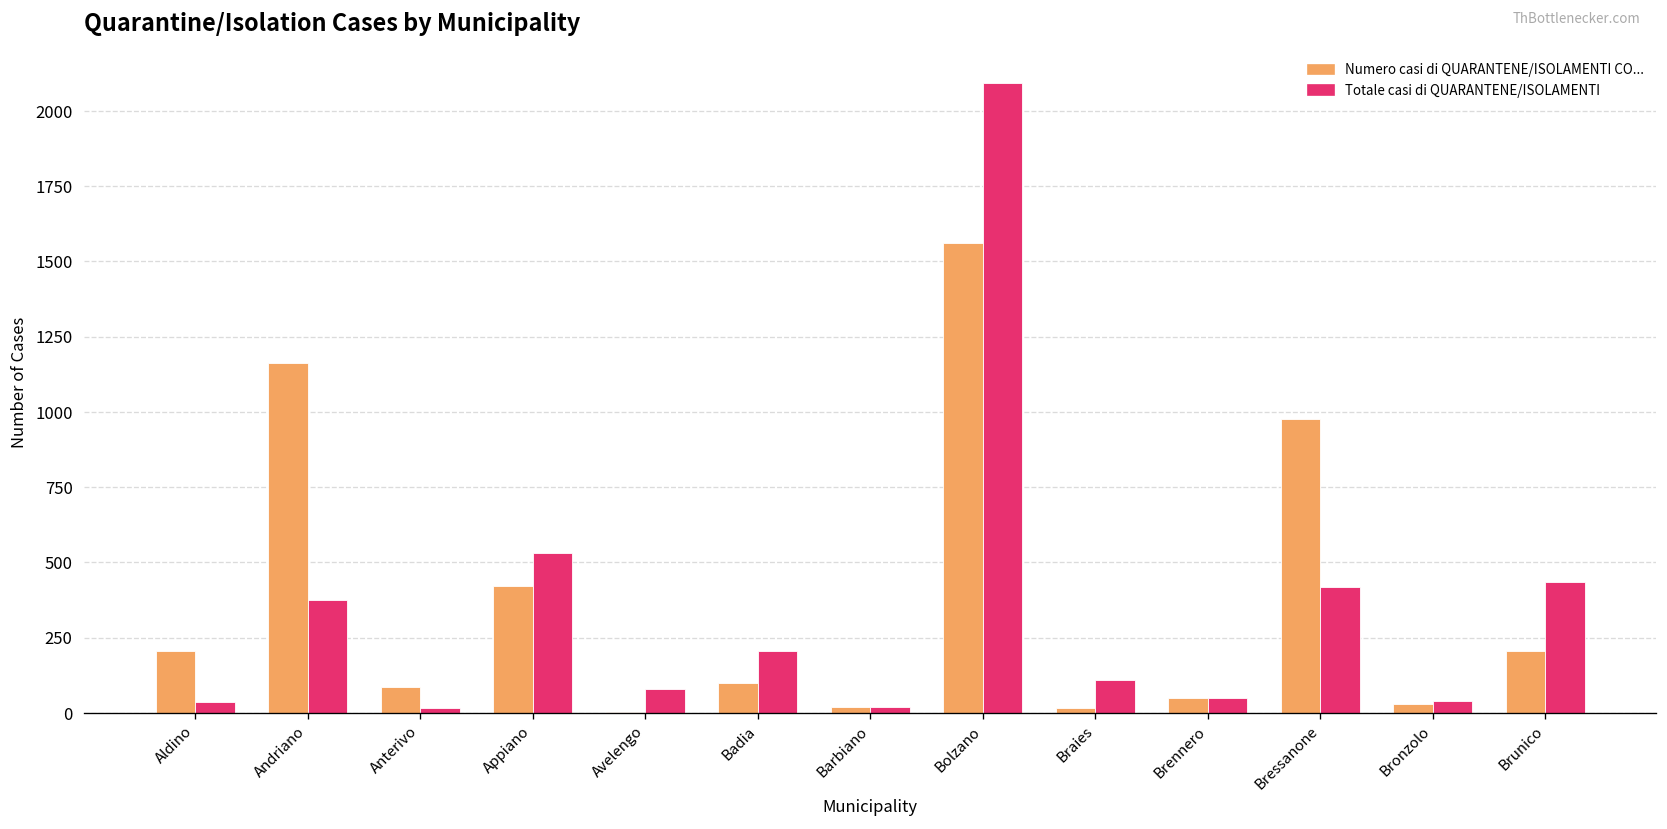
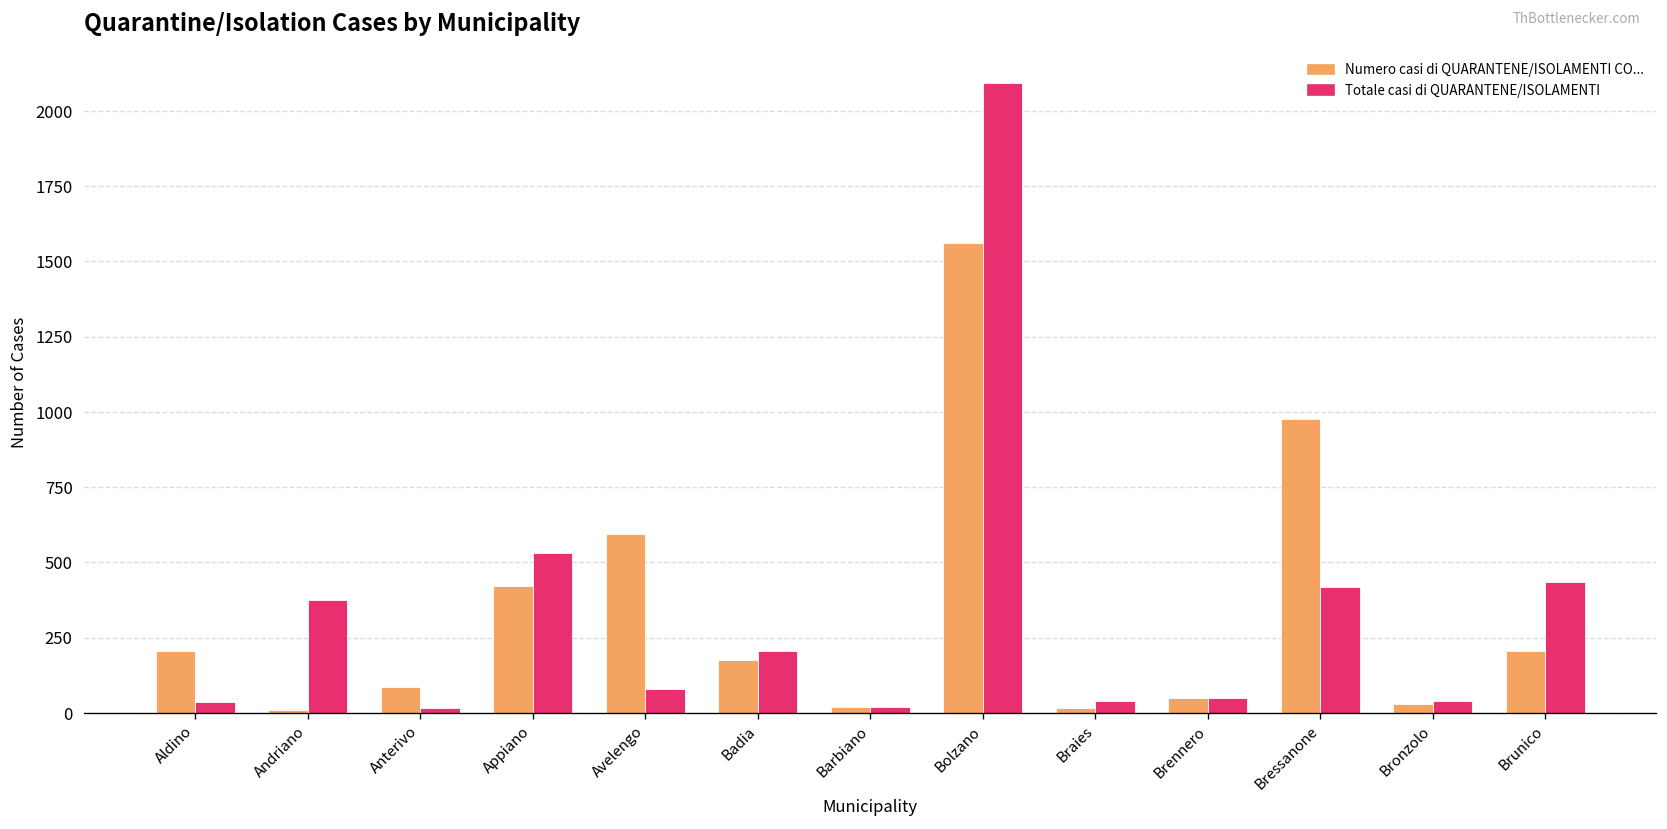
  {
    "Numero casi di QUARANTENE/ISOLAMENTI CO...": {
      "Aldino": 210,
-     "Andriano": 1160,
+     "Andriano": 10,
      "Anterivo": 90,
      "Appiano": 420,
-     "Avelengo": 0,
-     "Badia": 100,
+     "Avelengo": 600,
+     "Badia": 180,
      "Barbiano": 20,
      "Bolzano": 1560,
      "Braies": 20,
      "Brennero": 50,
      "Bressanone": 980,
      "Bronzolo": 30,
      "Brunico": 200
    },
    "Totale casi di QUARANTENE/ISOLAMENTI": {
      "Aldino": 40,
      "Andriano": 380,
      "Anterivo": 20,
      "Appiano": 530,
      "Avelengo": 80,
      "Badia": 210,
      "Barbiano": 20,
      "Bolzano": 2090,
-     "Braies": 110,
+     "Braies": 40,
      "Brennero": 50,
      "Bressanone": 420,
      "Bronzolo": 40,
      "Brunico": 430
    }
  }
